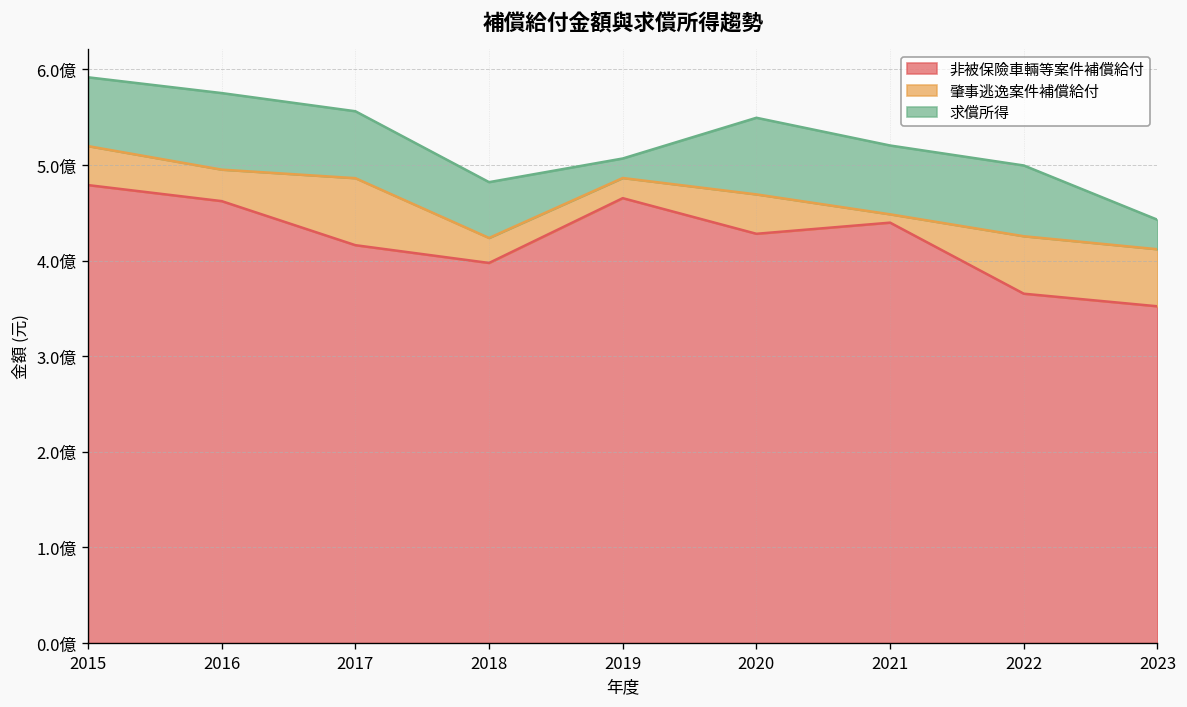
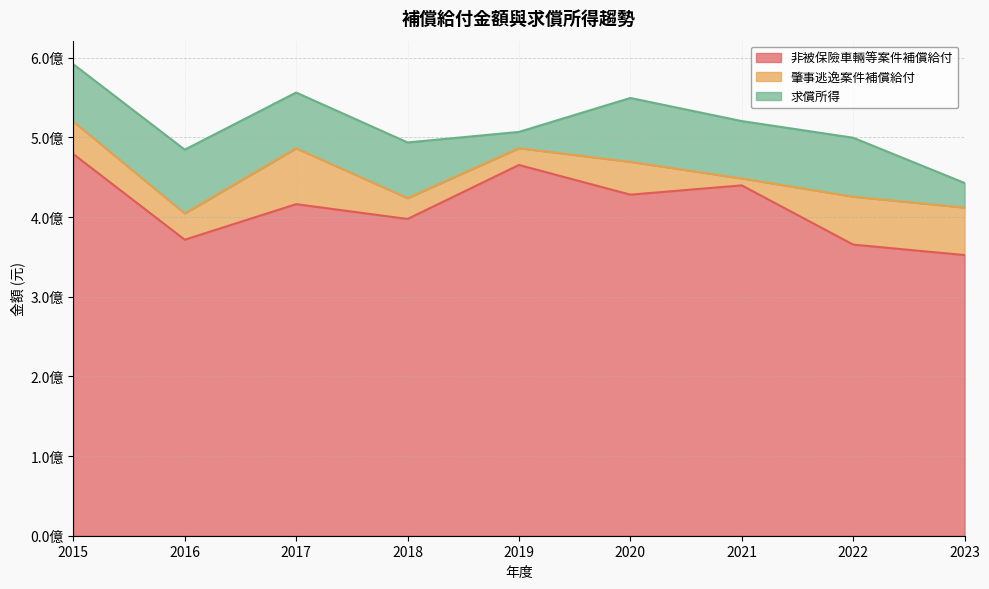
  {
    "非被保險車輛等案件補償給付": {
      "2015": "4.8億",
-     "2016": "4.6億",
+     "2016": "3.7億",
      "2017": "4.2億",
      "2018": "4.0億",
      "2019": "4.7億",
      "2020": "4.3億",
      "2021": "4.4億",
      "2022": "3.7億",
      "2023": "3.5億"
    },
    "肇事逃逸案件補償給付": {
      "2015": "0.4億",
      "2016": "0.3億",
      "2017": "0.7億",
      "2018": "0.3億",
      "2019": "0.2億",
      "2020": "0.4億",
      "2021": "0.1億",
      "2022": "0.6億",
      "2023": "0.6億"
    },
    "求償所得": {
      "2015": "0.7億",
      "2016": "0.8億",
      "2017": "0.7億",
-     "2018": "0.6億",
+     "2018": "0.7億",
      "2019": "0.2億",
      "2020": "0.8億",
      "2021": "0.7億",
      "2022": "0.7億",
      "2023": "0.3億"
    }
  }
